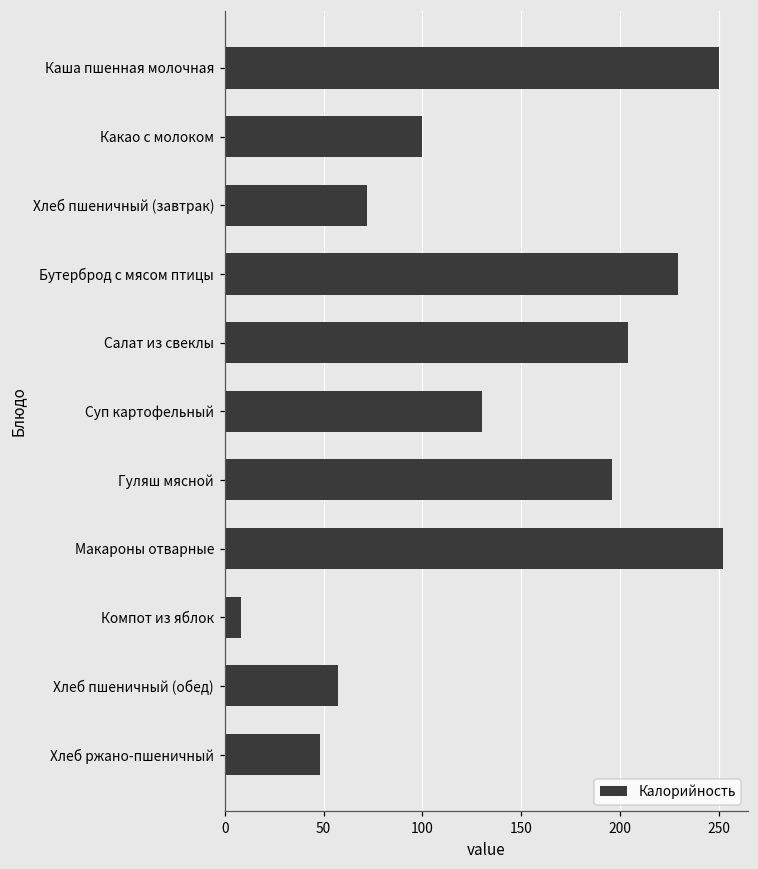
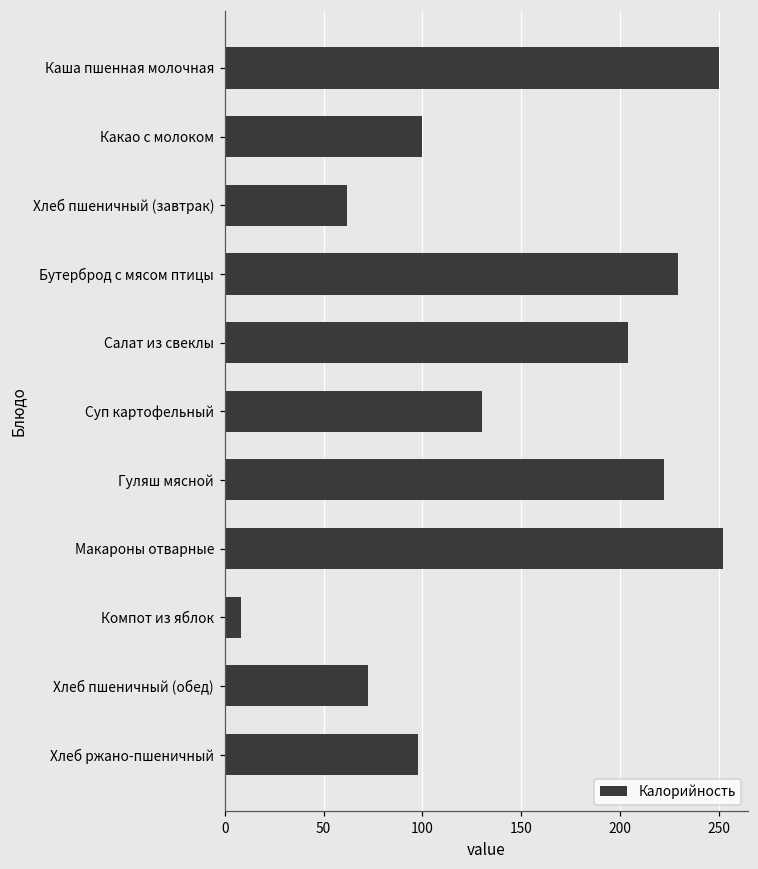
  {
    "Каша пшенная молочная": 250,
    "Какао с молоком": 100,
-   "Хлеб пшеничный (завтрак)": 72,
+   "Хлеб пшеничный (завтрак)": 62,
    "Бутерброд с мясом птицы": 229,
    "Салат из свеклы": 204,
    "Суп картофельный": 130,
-   "Гуляш мясной": 196,
+   "Гуляш мясной": 222,
    "Макароны отварные": 252,
    "Компот из яблок": 8,
-   "Хлеб пшеничный (обед)": 58,
-   "Хлеб ржано-пшеничный": 48
+   "Хлеб пшеничный (обед)": 72,
+   "Хлеб ржано-пшеничный": 98
  }
